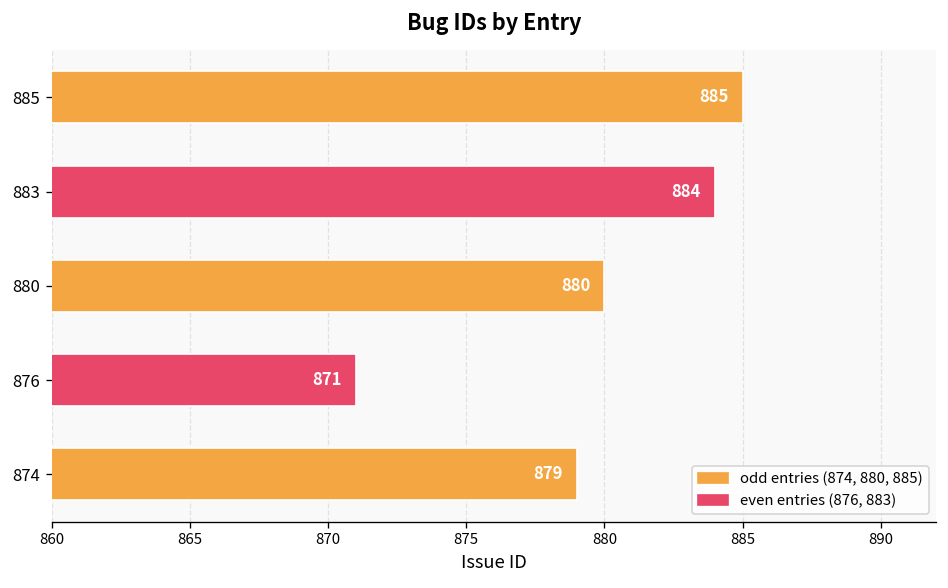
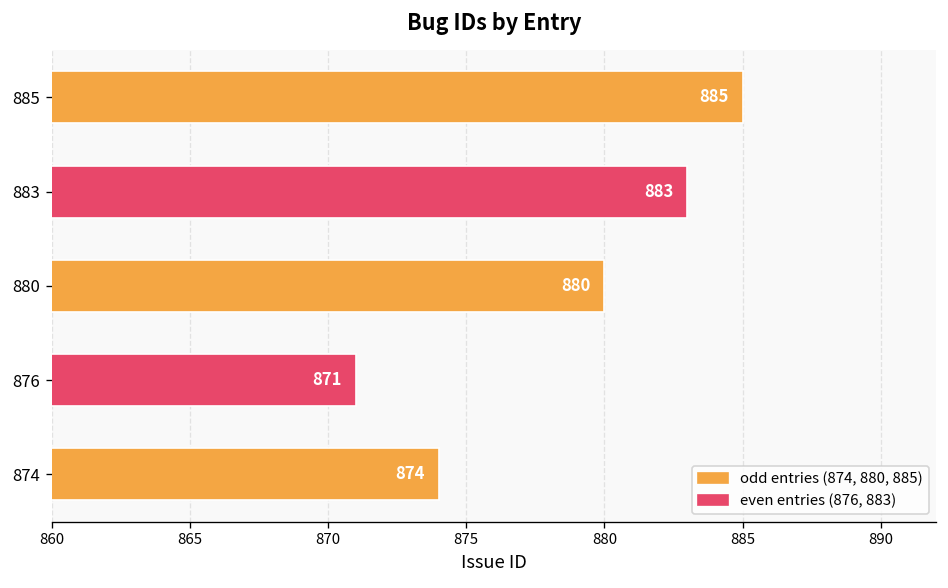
  {
    "885": 885,
-   "883": 884,
+   "883": 883,
    "880": 880,
    "876": 871,
-   "874": 879
+   "874": 874
  }
